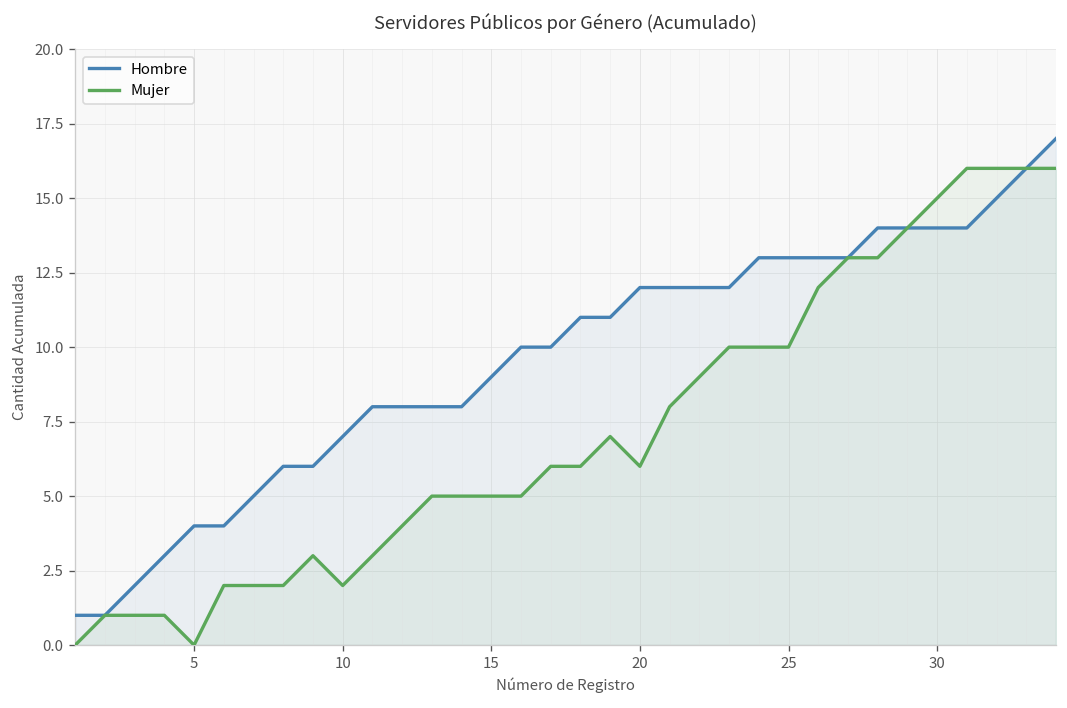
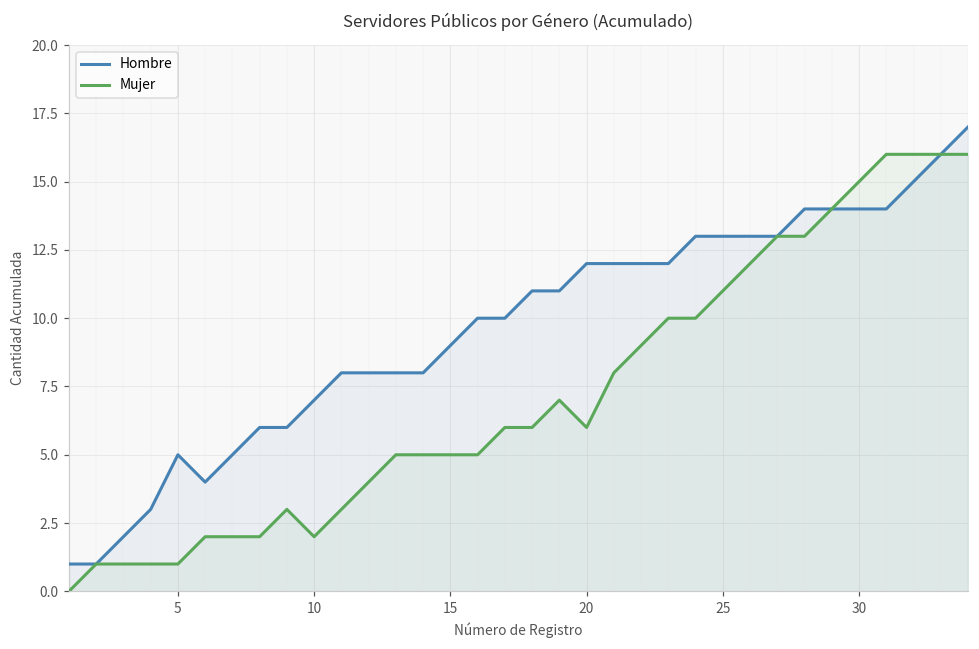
  {
    "Hombre": {
-     "5": 4,
+     "5": 5,
      "10": 7,
      "15": 9,
      "20": 12,
      "25": 13,
      "30": 14
    },
    "Mujer": {
-     "5": 0,
+     "5": 1,
      "10": 2,
      "15": 5,
      "20": 6,
-     "25": 10,
+     "25": 11,
      "30": 15
    }
  }
